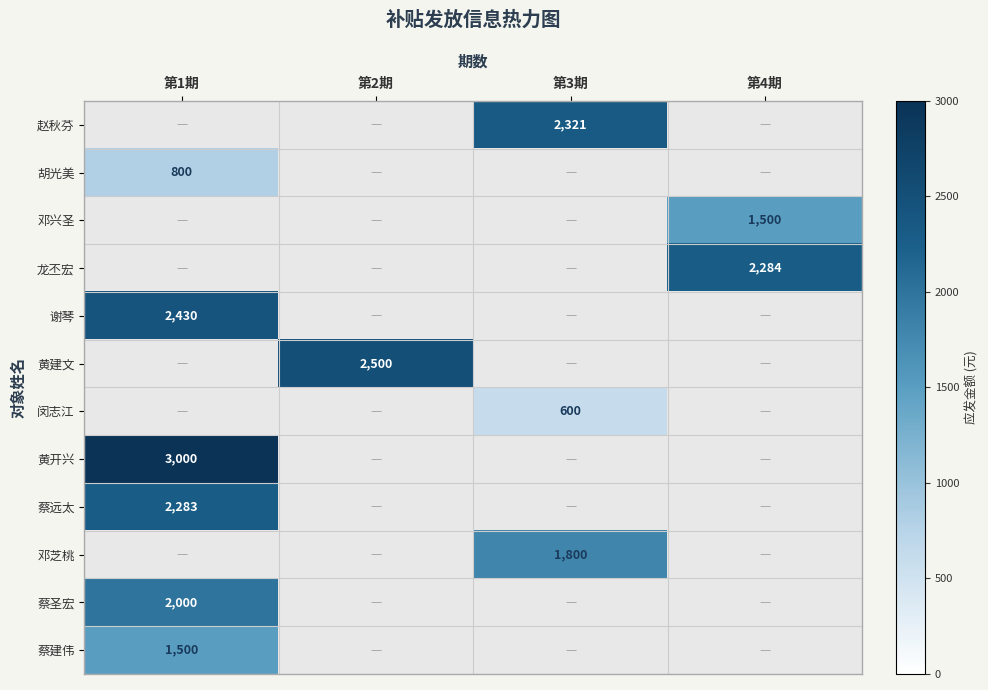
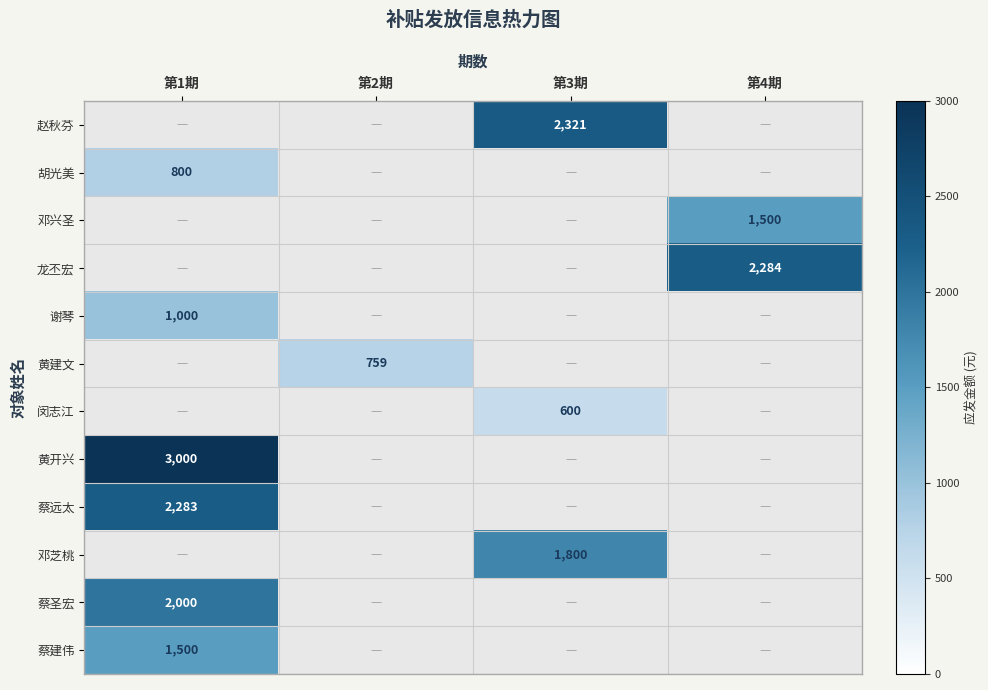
  {
    "赵秋芬": {
      "第3期": "2,321"
    },
    "胡光美": {
      "第1期": "800"
    },
    "邓兴圣": {
      "第4期": "1,500"
    },
    "龙丕宏": {
      "第4期": "2,284"
    },
    "谢琴": {
-     "第1期": "2,430"
+     "第1期": "1,000"
    },
    "黄建文": {
-     "第2期": "2,500"
+     "第2期": "759"
    },
    "闵志江": {
      "第3期": "600"
    },
    "黄开兴": {
      "第1期": "3,000"
    },
    "蔡远太": {
      "第1期": "2,283"
    },
    "邓芝桃": {
      "第3期": "1,800"
    },
    "蔡圣宏": {
      "第1期": "2,000"
    },
    "蔡建伟": {
      "第1期": "1,500"
    }
  }
